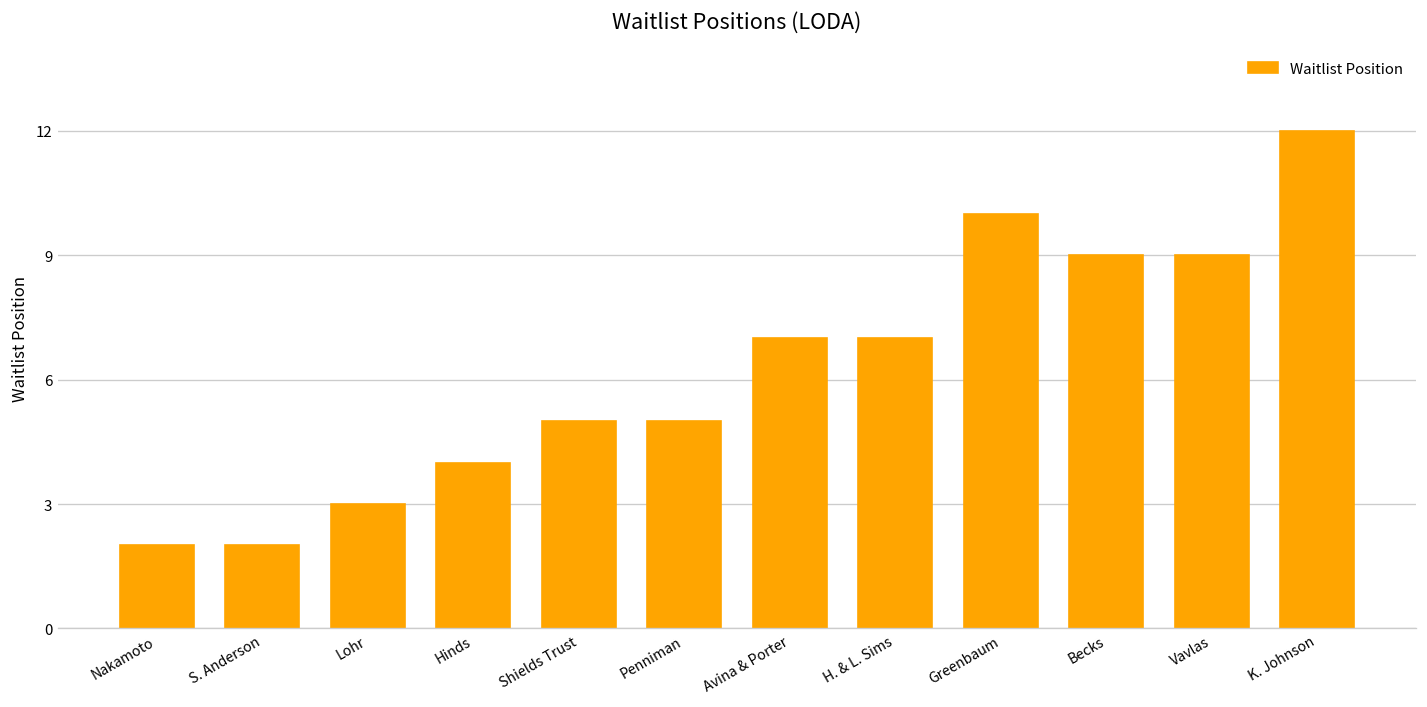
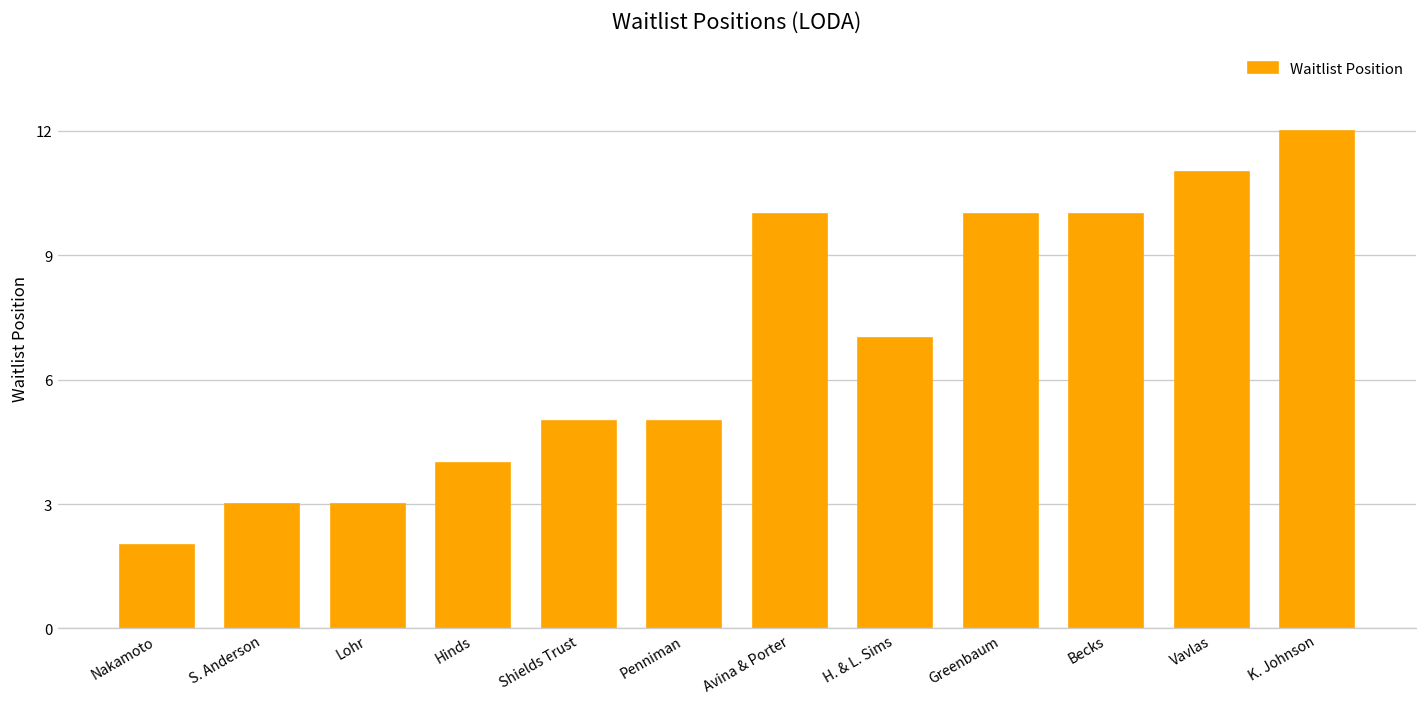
  {
    "Nakamoto": 2,
-   "S. Anderson": 2,
+   "S. Anderson": 3,
    "Lohr": 3,
    "Hinds": 4,
    "Shields Trust": 5,
    "Penniman": 5,
-   "Avina & Porter": 7,
+   "Avina & Porter": 10,
    "H. & L. Sims": 7,
    "Greenbaum": 10,
-   "Becks": 9,
-   "Vavlas": 9,
+   "Becks": 10,
+   "Vavlas": 11,
    "K. Johnson": 12
  }
